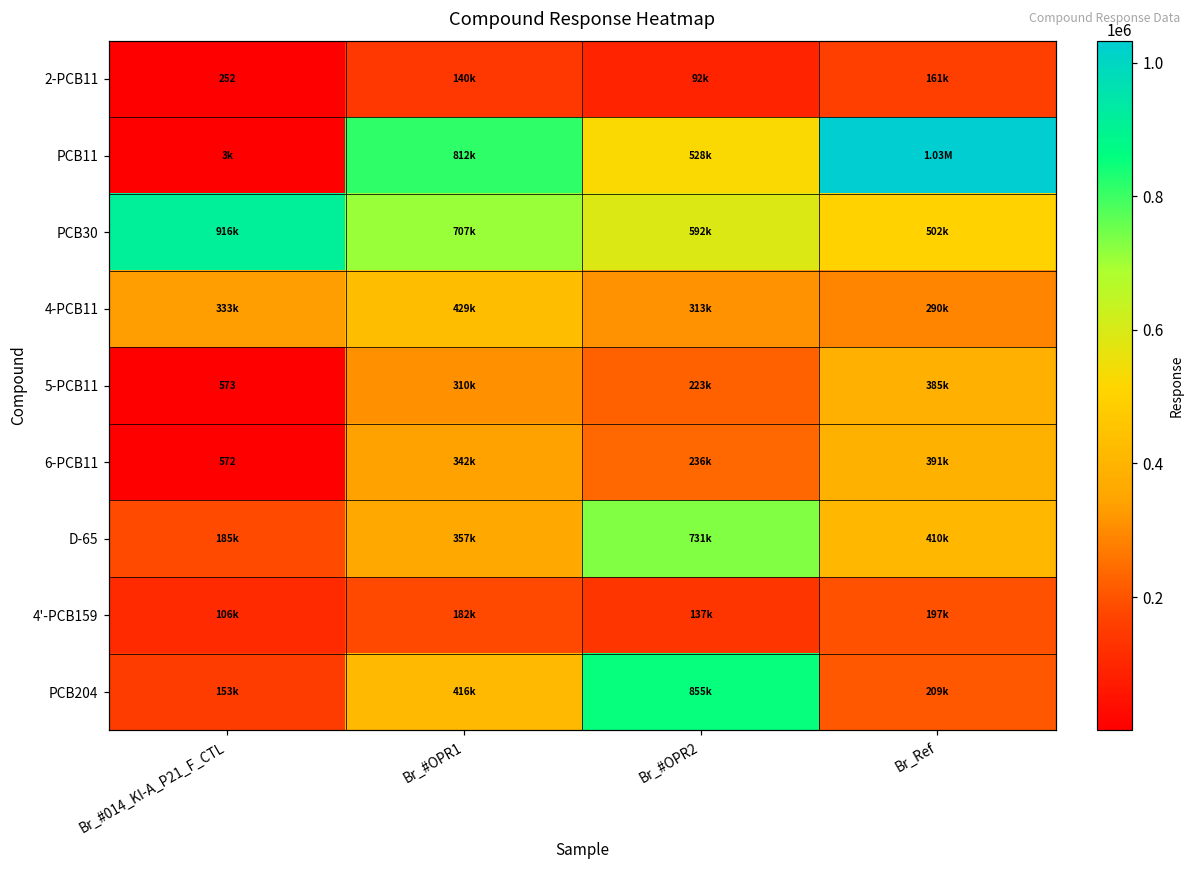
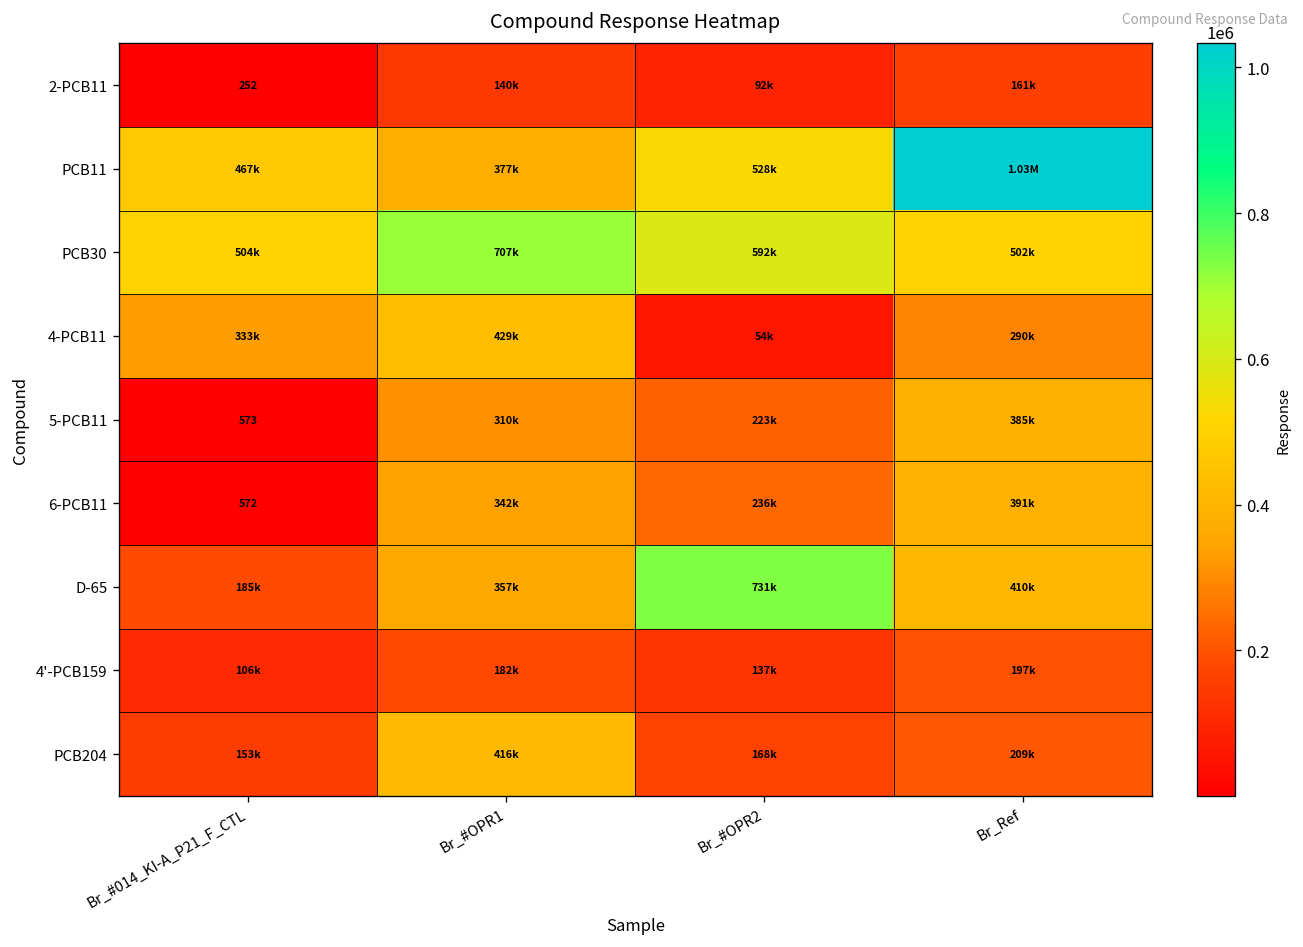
  {
    "2-PCB11": {
      "Br_#014_KI-A_P21_F_CTL": "252",
      "Br_#OPR1": "140k",
      "Br_#OPR2": "92k",
      "Br_Ref": "161k"
    },
    "PCB11": {
-     "Br_#014_KI-A_P21_F_CTL": "3k",
-     "Br_#OPR1": "812k",
+     "Br_#014_KI-A_P21_F_CTL": "467k",
+     "Br_#OPR1": "377k",
      "Br_#OPR2": "528k",
      "Br_Ref": "1.03M"
    },
    "PCB30": {
-     "Br_#014_KI-A_P21_F_CTL": "916k",
+     "Br_#014_KI-A_P21_F_CTL": "504k",
      "Br_#OPR1": "707k",
      "Br_#OPR2": "592k",
      "Br_Ref": "502k"
    },
    "4-PCB11": {
      "Br_#014_KI-A_P21_F_CTL": "333k",
      "Br_#OPR1": "429k",
-     "Br_#OPR2": "313k",
+     "Br_#OPR2": "54k",
      "Br_Ref": "290k"
    },
    "5-PCB11": {
      "Br_#014_KI-A_P21_F_CTL": "573",
      "Br_#OPR1": "310k",
      "Br_#OPR2": "223k",
      "Br_Ref": "385k"
    },
    "6-PCB11": {
      "Br_#014_KI-A_P21_F_CTL": "572",
      "Br_#OPR1": "342k",
      "Br_#OPR2": "236k",
      "Br_Ref": "391k"
    },
    "D-65": {
      "Br_#014_KI-A_P21_F_CTL": "185k",
      "Br_#OPR1": "357k",
      "Br_#OPR2": "731k",
      "Br_Ref": "410k"
    },
    "4'-PCB159": {
      "Br_#014_KI-A_P21_F_CTL": "106k",
      "Br_#OPR1": "182k",
      "Br_#OPR2": "137k",
      "Br_Ref": "197k"
    },
    "PCB204": {
      "Br_#014_KI-A_P21_F_CTL": "153k",
      "Br_#OPR1": "416k",
-     "Br_#OPR2": "855k",
+     "Br_#OPR2": "168k",
      "Br_Ref": "209k"
    }
  }
